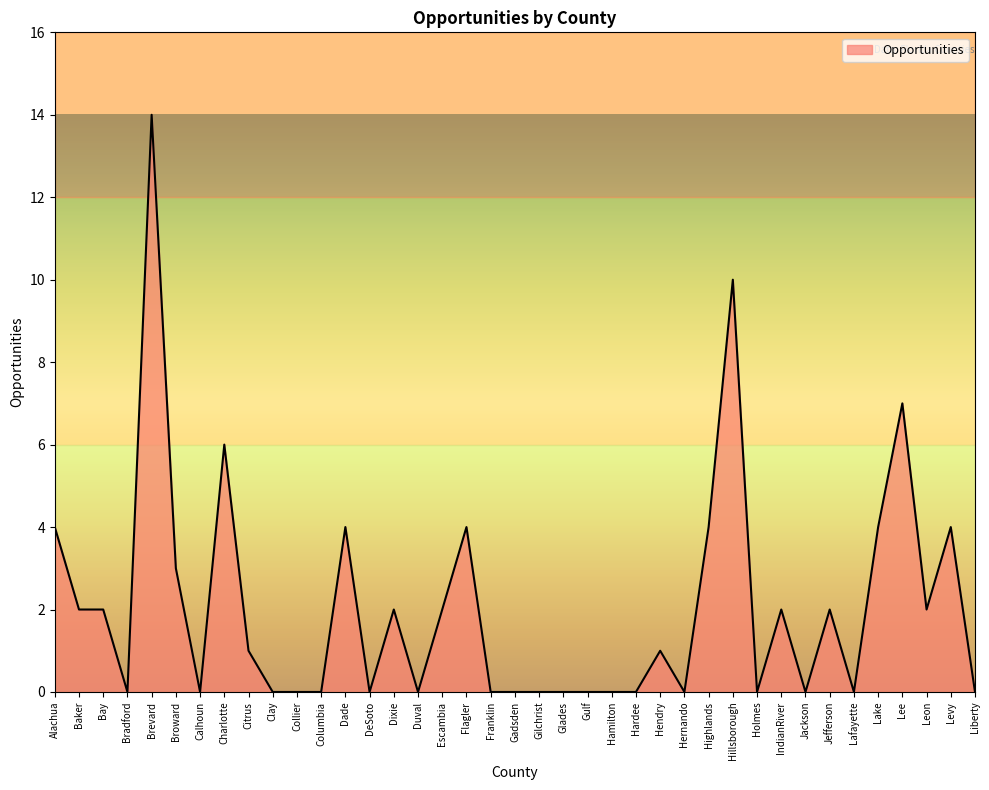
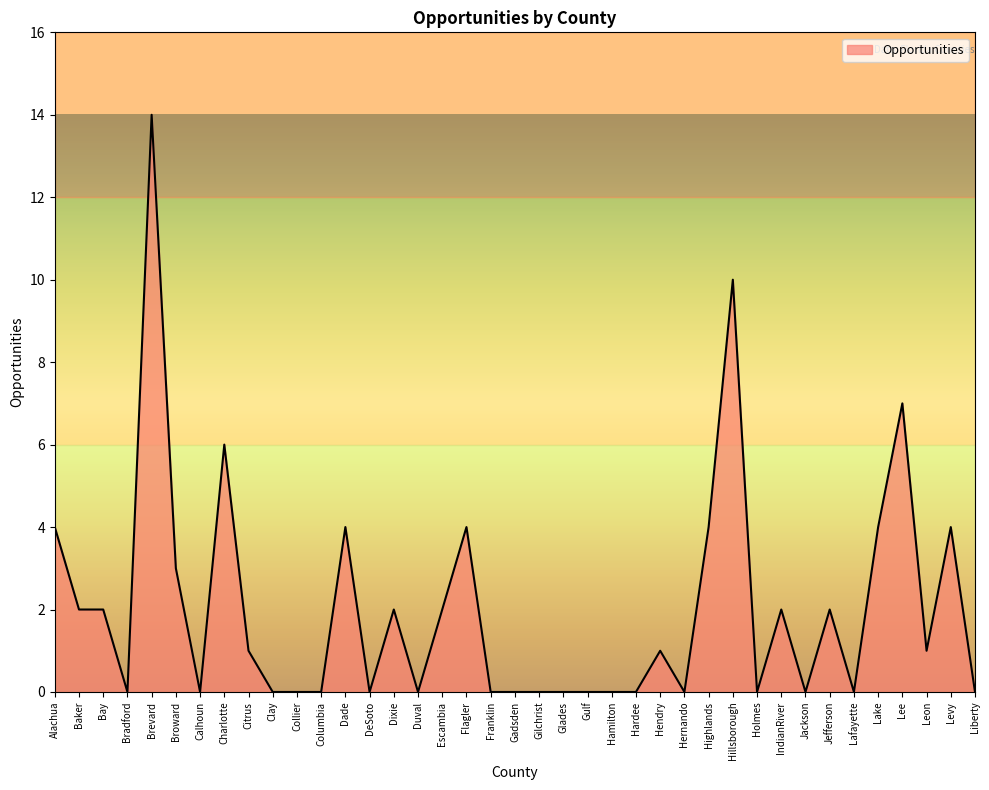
  {
    "Alachua": 4,
    "Baker": 2,
    "Bay": 2,
    "Bradford": 0,
    "Brevard": 14,
    "Broward": 3,
    "Calhoun": 0,
    "Charlotte": 6,
    "Citrus": 1,
    "Clay": 0,
    "Collier": 0,
    "Columbia": 0,
    "Dade": 4,
    "DeSoto": 0,
    "Dixie": 2,
    "Duval": 0,
    "Escambia": 2,
    "Flagler": 4,
    "Franklin": 0,
    "Gadsden": 0,
    "Gilchrist": 0,
    "Glades": 0,
    "Gulf": 0,
    "Hamilton": 0,
    "Hardee": 0,
    "Hendry": 1,
    "Hernando": 0,
    "Highlands": 4,
    "Hillsborough": 10,
    "Holmes": 0,
    "IndianRiver": 2,
    "Jackson": 0,
    "Jefferson": 2,
    "Lafayette": 0,
    "Lake": 4,
    "Lee": 7,
-   "Leon": 2,
+   "Leon": 1,
    "Levy": 4,
    "Liberty": 0
  }
